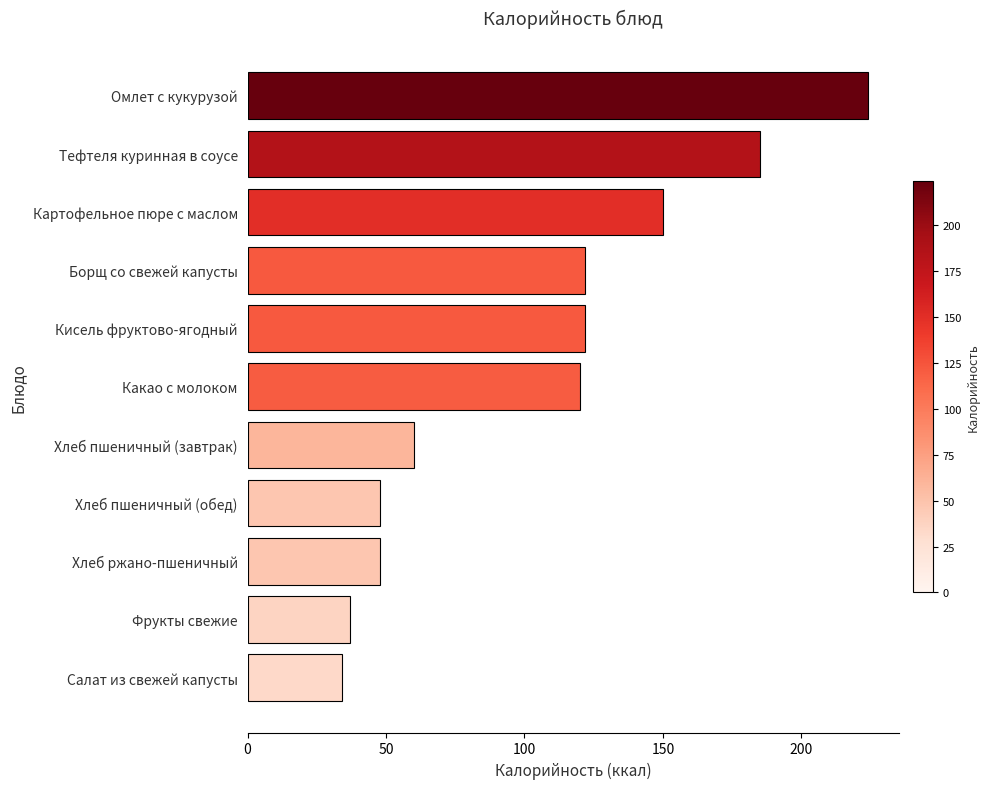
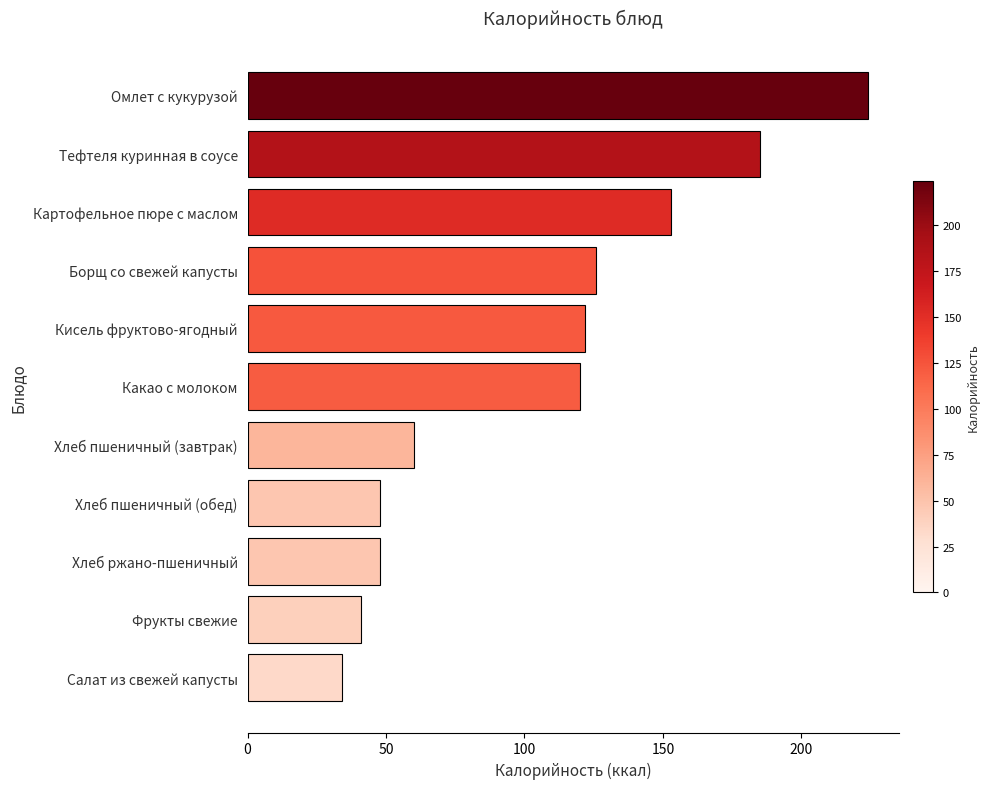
  {
    "Омлет с кукурузой": 224,
    "Тефтеля куринная в соусе": 185,
-   "Картофельное пюре с маслом": 150,
-   "Борщ со свежей капусты": 122,
+   "Картофельное пюре с маслом": 153,
+   "Борщ со свежей капусты": 126,
    "Кисель фруктово-ягодный": 122,
    "Какао с молоком": 120,
    "Хлеб пшеничный (завтрак)": 60,
    "Хлеб пшеничный (обед)": 48,
    "Хлеб ржано-пшеничный": 48,
-   "Фрукты свежие": 37,
+   "Фрукты свежие": 41,
    "Салат из свежей капусты": 34
  }
